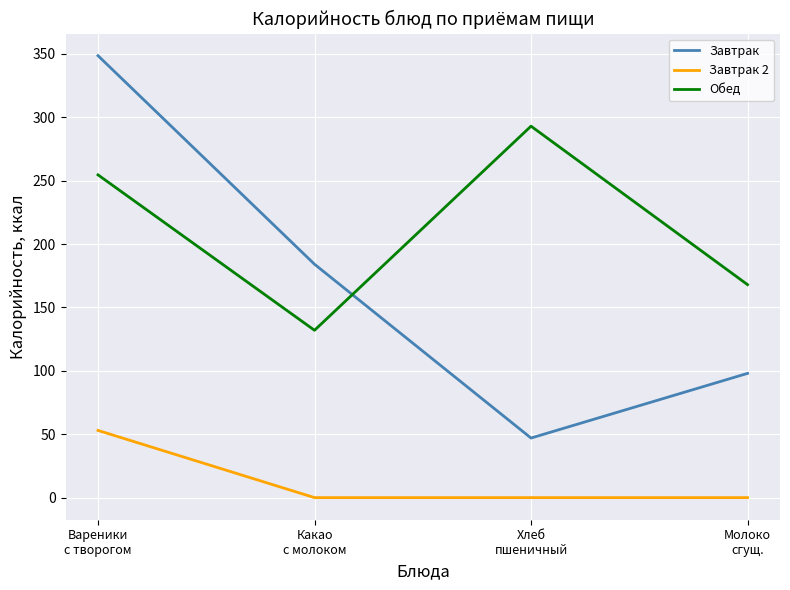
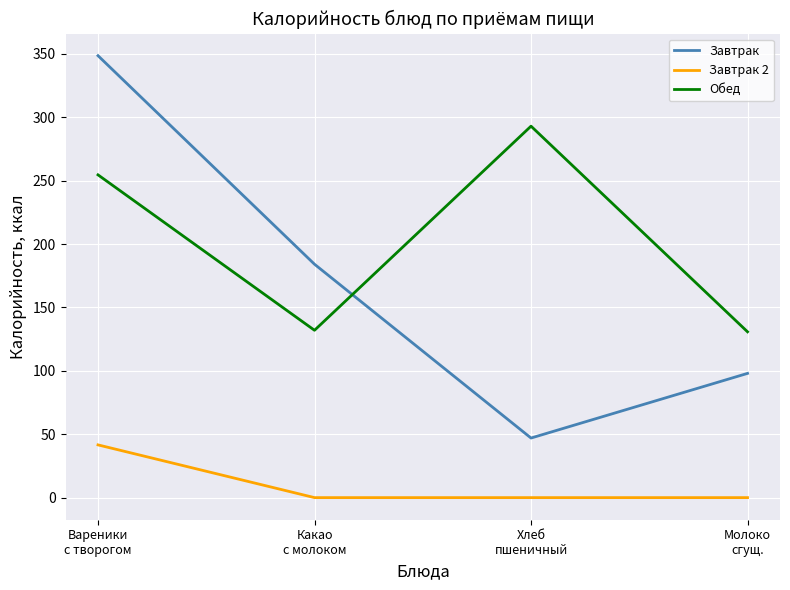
  {
    "Завтрак": {
      "Вареники с творогом": 349,
      "Какао с молоком": 184,
      "Хлеб пшеничный": 47,
      "Молоко сгущ.": 98
    },
    "Завтрак 2": {
-     "Вареники с творогом": 53,
+     "Вареники с творогом": 42,
      "Какао с молоком": 0,
      "Хлеб пшеничный": 0,
      "Молоко сгущ.": 0
    },
    "Обед": {
      "Вареники с творогом": 255,
      "Какао с молоком": 132,
      "Хлеб пшеничный": 293,
-     "Молоко сгущ.": 168
+     "Молоко сгущ.": 131
    }
  }
